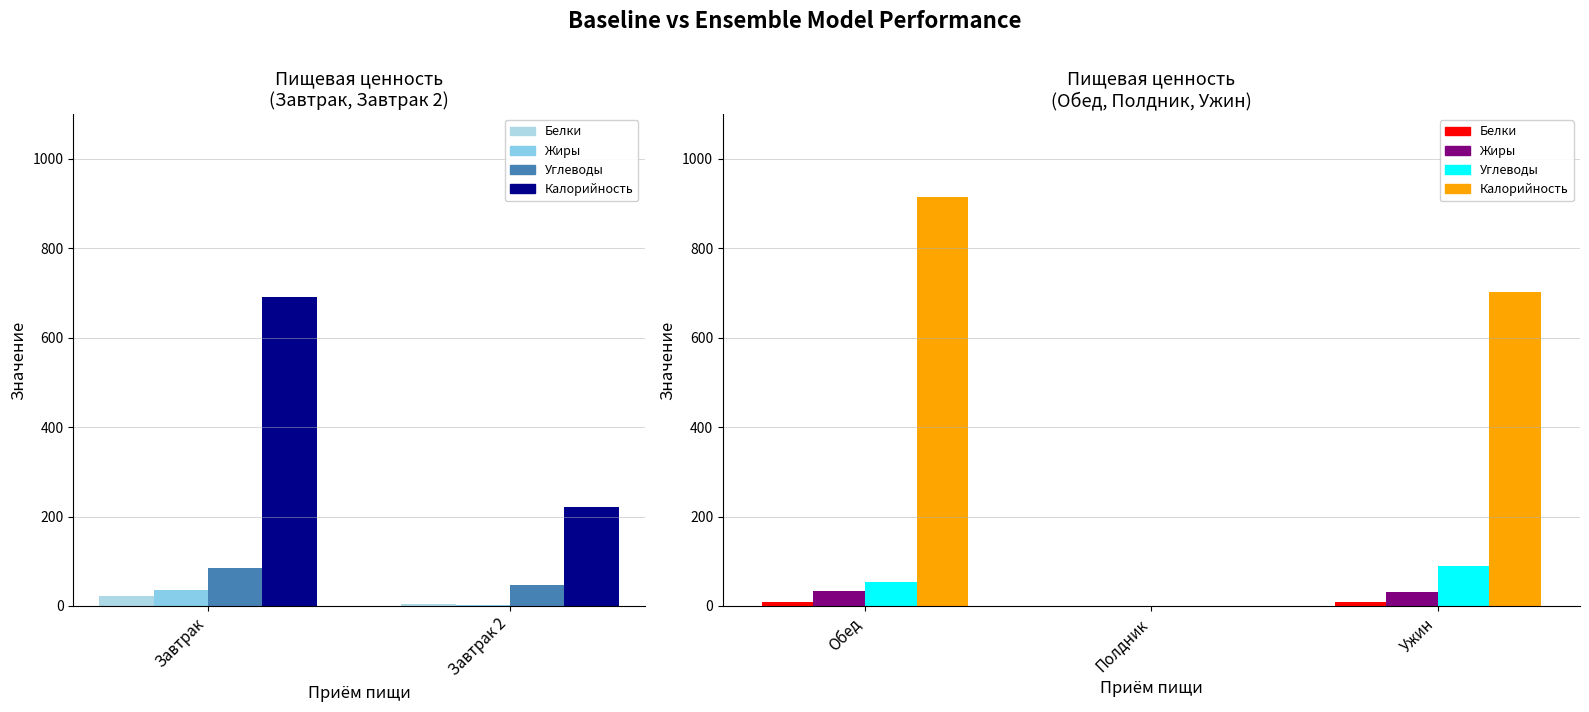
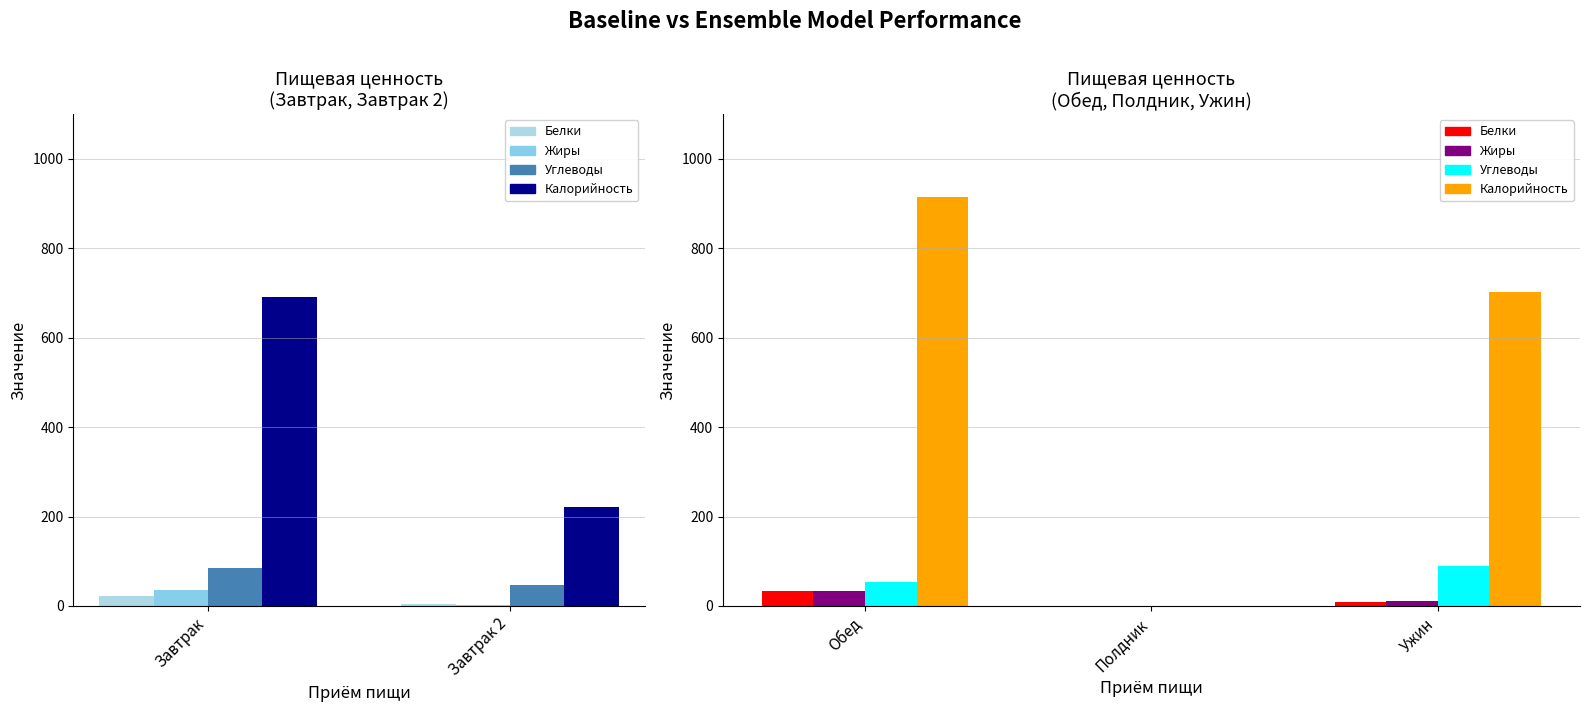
  {
    "Пищевая ценность (Обед, Полдник, Ужин)": {
      "Белки": {
-       "Обед": 10,
+       "Обед": 30,
        "Полдник": 0,
        "Ужин": 10
      },
      "Жиры": {
        "Обед": 30,
        "Полдник": 0,
-       "Ужин": 30
+       "Ужин": 10
      },
      "Углеводы": {
        "Обед": 50,
        "Полдник": 0,
        "Ужин": 90
      },
      "Калорийность": {
        "Обед": 910,
        "Полдник": 0,
        "Ужин": 700
      }
    }
  }
